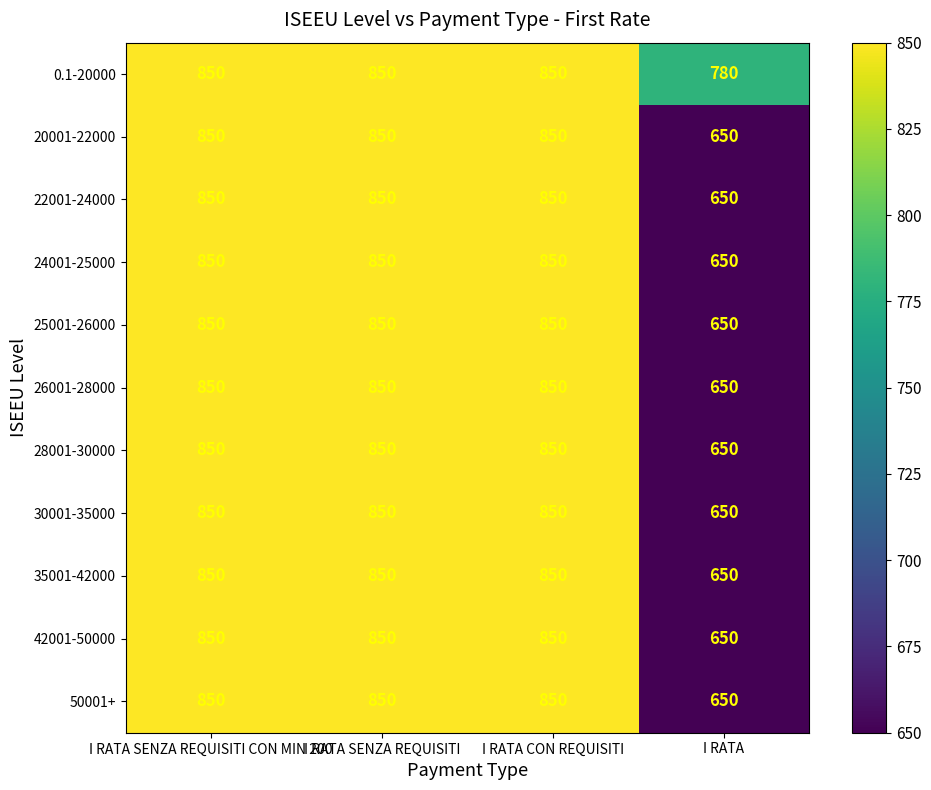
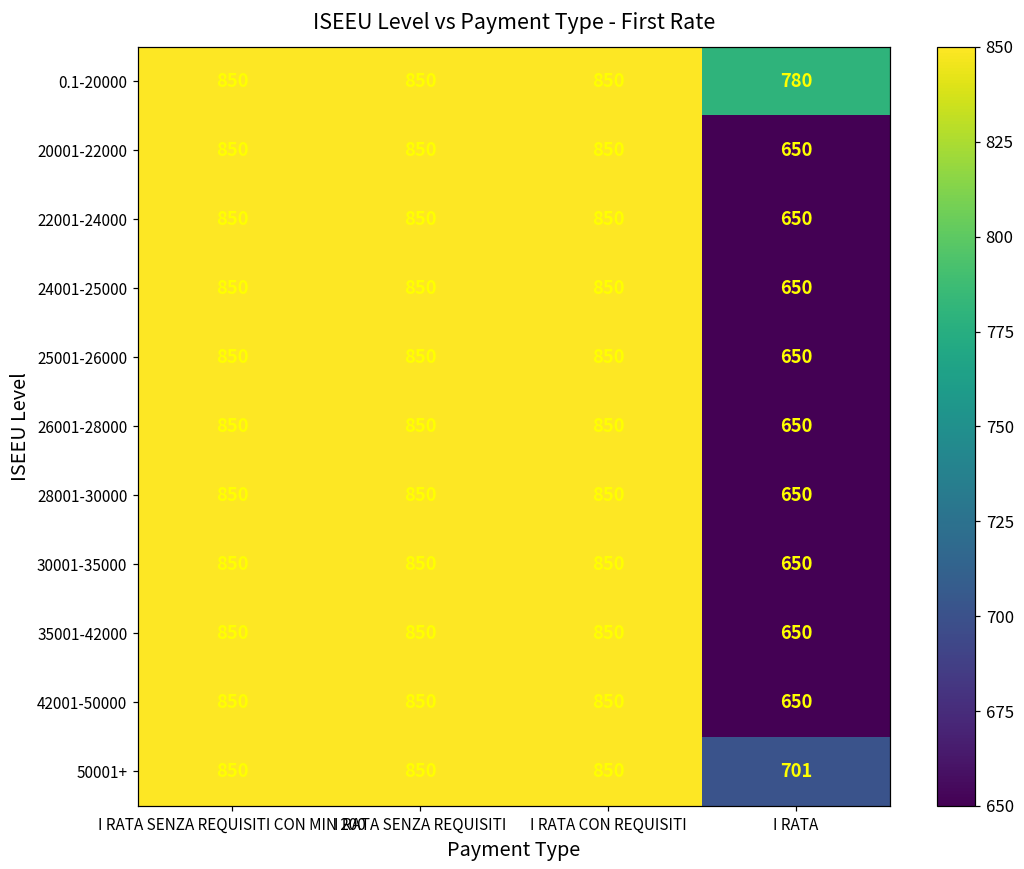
  {
    "0.1-20000": {
      "I RATA": 780
    },
    "20001-22000": {
      "I RATA": 650
    },
    "22001-24000": {
      "I RATA": 650
    },
    "24001-25000": {
      "I RATA": 650
    },
    "25001-26000": {
      "I RATA": 650
    },
    "26001-28000": {
      "I RATA": 650
    },
    "28001-30000": {
      "I RATA": 650
    },
    "30001-35000": {
      "I RATA": 650
    },
    "35001-42000": {
      "I RATA": 650
    },
    "42001-50000": {
      "I RATA": 650
    },
    "50001+": {
-     "I RATA": 650
+     "I RATA": 701
    }
  }
